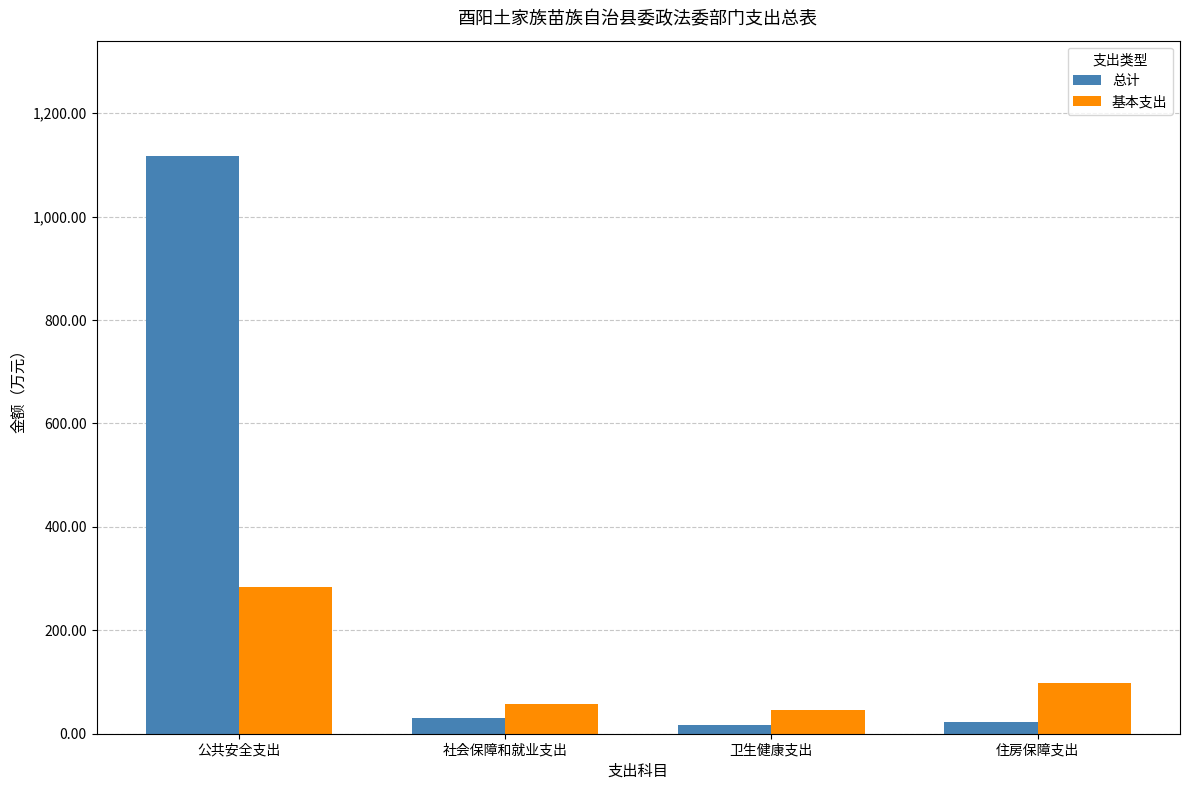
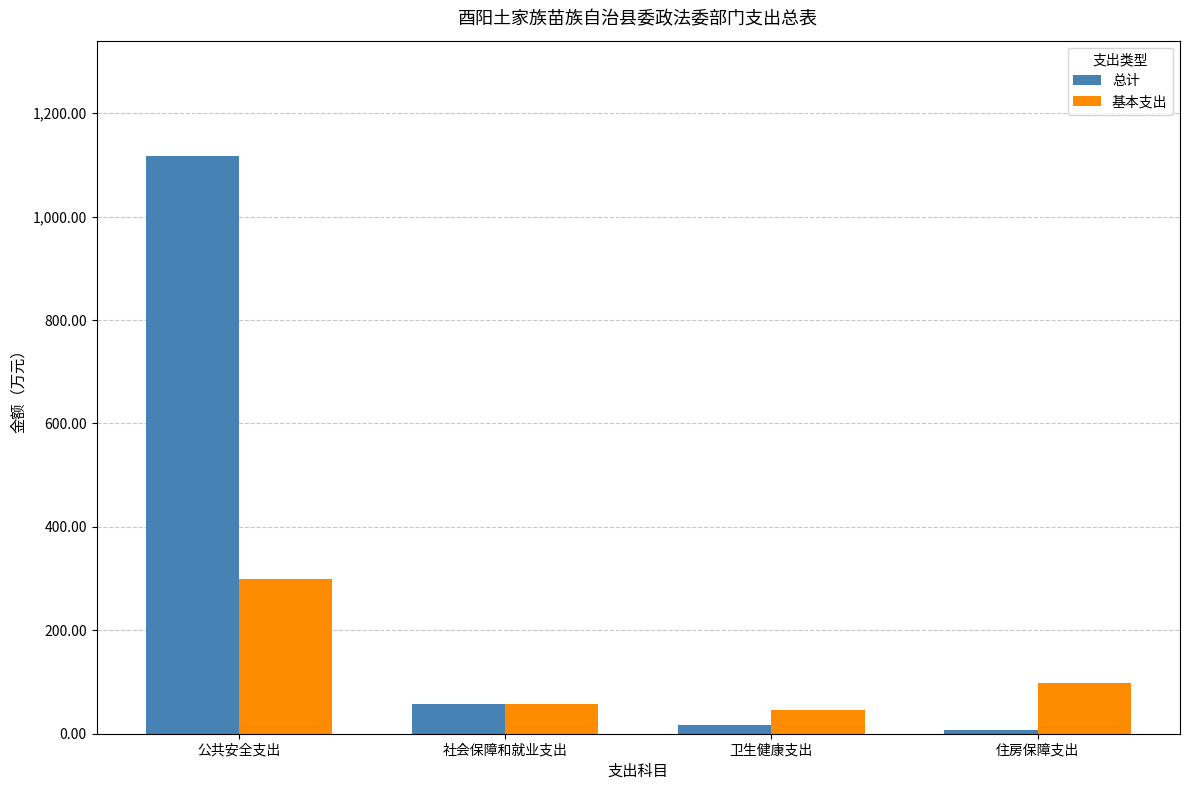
  {
    "总计": {
      "公共安全支出": "1,120",
-     "社会保障和就业支出": "30",
+     "社会保障和就业支出": "60",
      "卫生健康支出": "20",
-     "住房保障支出": "20"
+     "住房保障支出": "10"
    },
    "基本支出": {
-     "公共安全支出": "280",
+     "公共安全支出": "300",
      "社会保障和就业支出": "60",
      "卫生健康支出": "40",
      "住房保障支出": "100"
    }
  }
